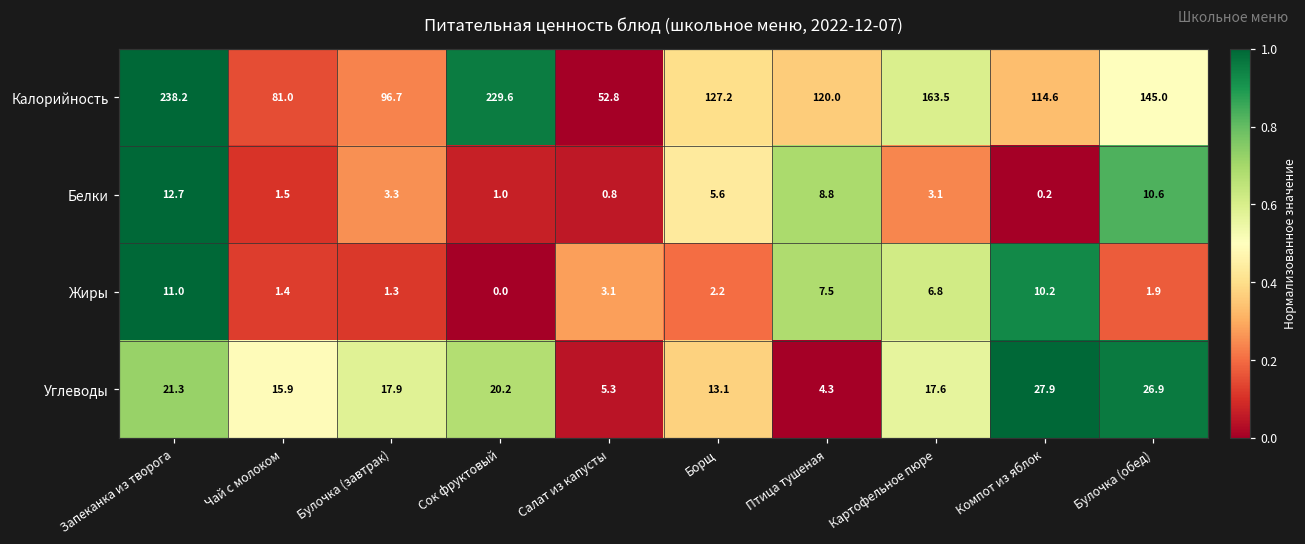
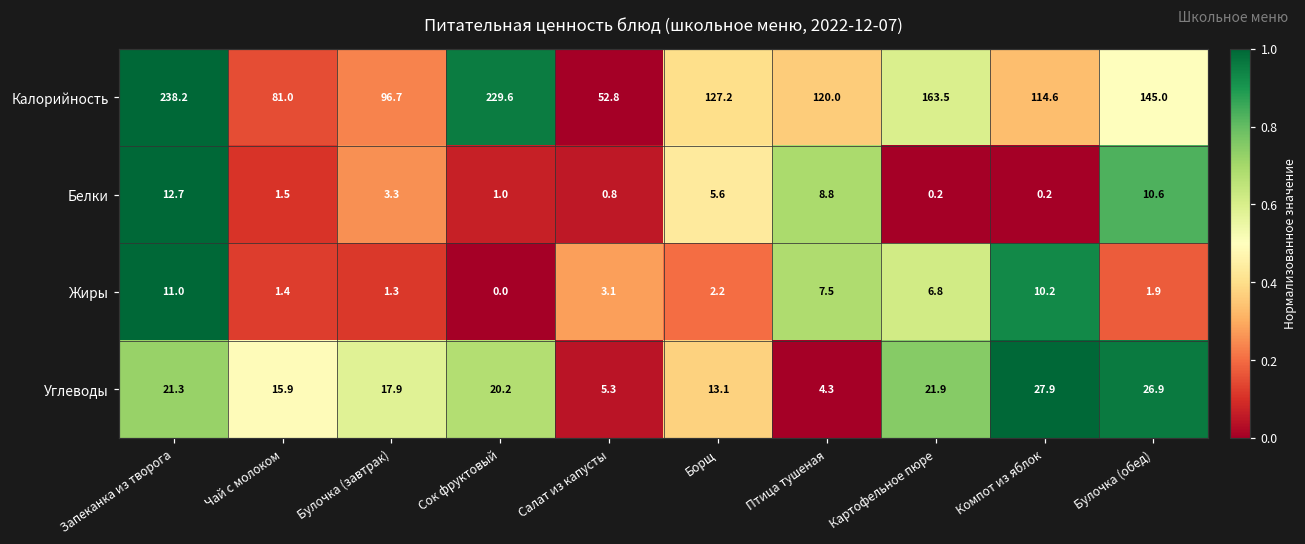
  {
    "Калорийность": {
      "Запеканка из творога": 238.2,
      "Чай с молоком": 81.0,
      "Булочка (завтрак)": 96.7,
      "Сок фруктовый": 229.6,
      "Салат из капусты": 52.8,
      "Борщ": 127.2,
      "Птица тушеная": 120.0,
      "Картофельное пюре": 163.5,
      "Компот из яблок": 114.6,
      "Булочка (обед)": 145.0
    },
    "Белки": {
      "Запеканка из творога": 12.7,
      "Чай с молоком": 1.5,
      "Булочка (завтрак)": 3.3,
      "Сок фруктовый": 1.0,
      "Салат из капусты": 0.8,
      "Борщ": 5.6,
      "Птица тушеная": 8.8,
-     "Картофельное пюре": 3.1,
+     "Картофельное пюре": 0.2,
      "Компот из яблок": 0.2,
      "Булочка (обед)": 10.6
    },
    "Жиры": {
      "Запеканка из творога": 11.0,
      "Чай с молоком": 1.4,
      "Булочка (завтрак)": 1.3,
      "Сок фруктовый": 0.0,
      "Салат из капусты": 3.1,
      "Борщ": 2.2,
      "Птица тушеная": 7.5,
      "Картофельное пюре": 6.8,
      "Компот из яблок": 10.2,
      "Булочка (обед)": 1.9
    },
    "Углеводы": {
      "Запеканка из творога": 21.3,
      "Чай с молоком": 15.9,
      "Булочка (завтрак)": 17.9,
      "Сок фруктовый": 20.2,
      "Салат из капусты": 5.3,
      "Борщ": 13.1,
      "Птица тушеная": 4.3,
-     "Картофельное пюре": 17.6,
+     "Картофельное пюре": 21.9,
      "Компот из яблок": 27.9,
      "Булочка (обед)": 26.9
    }
  }
